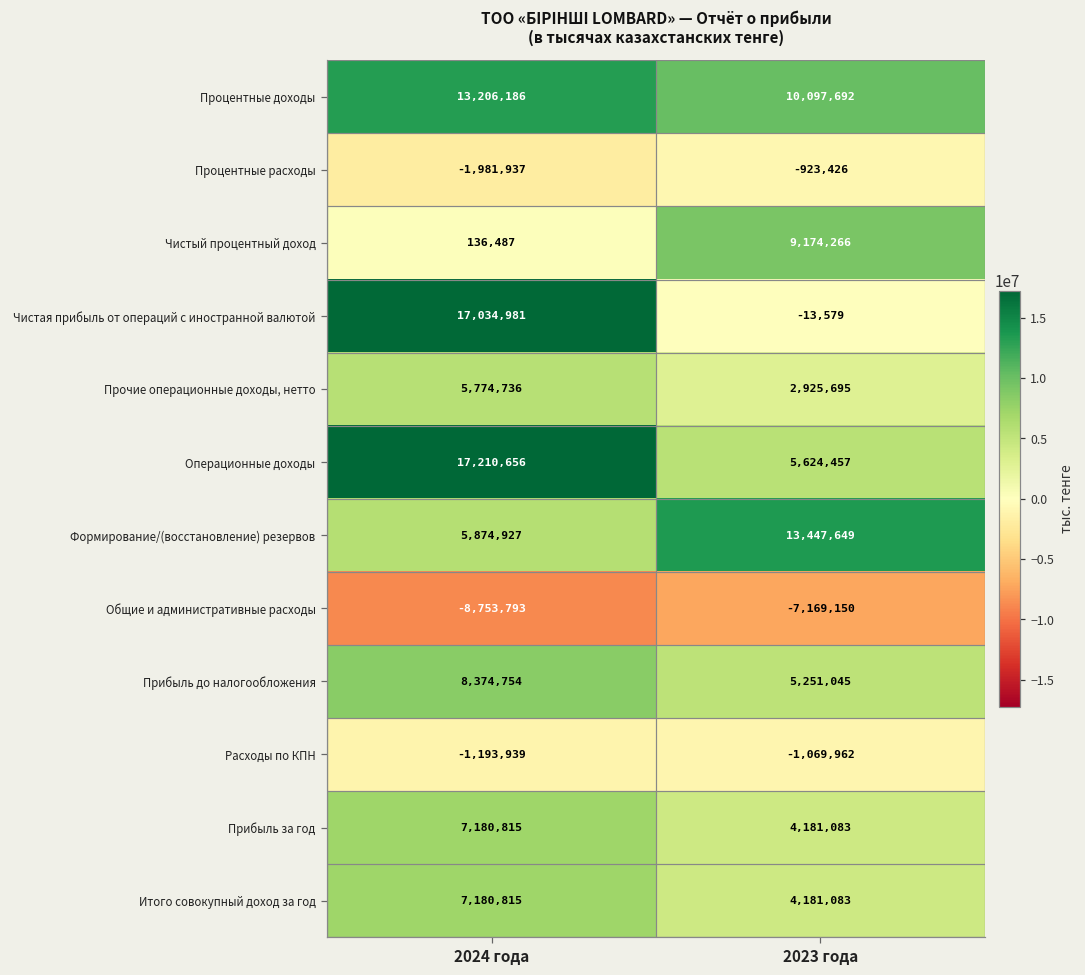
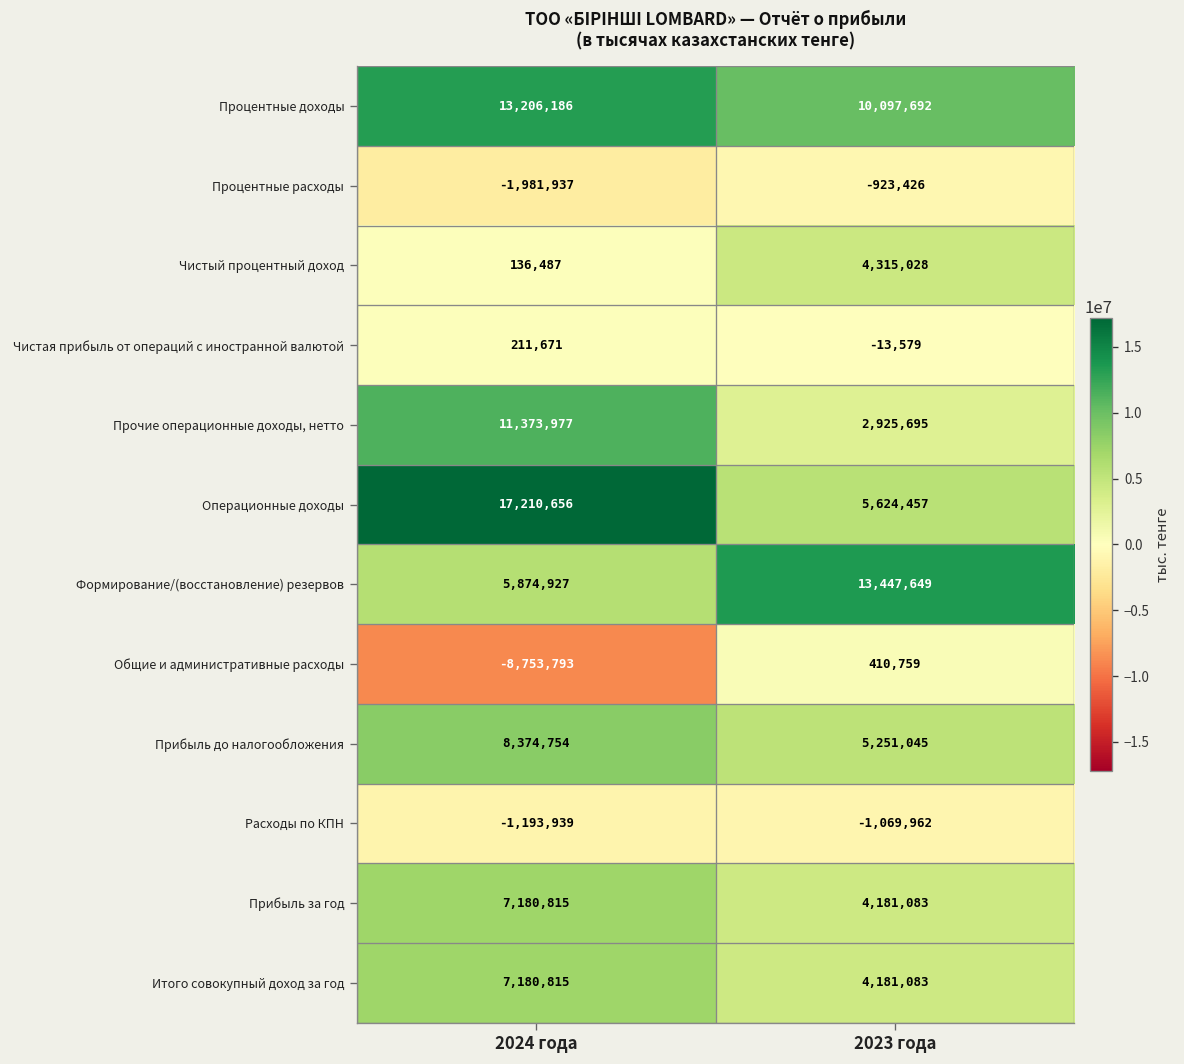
  {
    "Процентные доходы": {
      "2024 года": "13,206,186",
      "2023 года": "10,097,692"
    },
    "Процентные расходы": {
      "2024 года": "-1,981,937",
      "2023 года": "-923,426"
    },
    "Чистый процентный доход": {
      "2024 года": "136,487",
-     "2023 года": "9,174,266"
+     "2023 года": "4,315,028"
    },
    "Чистая прибыль от операций с иностранной валютой": {
-     "2024 года": "17,034,981",
+     "2024 года": "211,671",
      "2023 года": "-13,579"
    },
    "Прочие операционные доходы, нетто": {
-     "2024 года": "5,774,736",
+     "2024 года": "11,373,977",
      "2023 года": "2,925,695"
    },
    "Операционные доходы": {
      "2024 года": "17,210,656",
      "2023 года": "5,624,457"
    },
    "Формирование/(восстановление) резервов": {
      "2024 года": "5,874,927",
      "2023 года": "13,447,649"
    },
    "Общие и административные расходы": {
      "2024 года": "-8,753,793",
-     "2023 года": "-7,169,150"
+     "2023 года": "410,759"
    },
    "Прибыль до налогообложения": {
      "2024 года": "8,374,754",
      "2023 года": "5,251,045"
    },
    "Расходы по КПН": {
      "2024 года": "-1,193,939",
      "2023 года": "-1,069,962"
    },
    "Прибыль за год": {
      "2024 года": "7,180,815",
      "2023 года": "4,181,083"
    },
    "Итого совокупный доход за год": {
      "2024 года": "7,180,815",
      "2023 года": "4,181,083"
    }
  }
